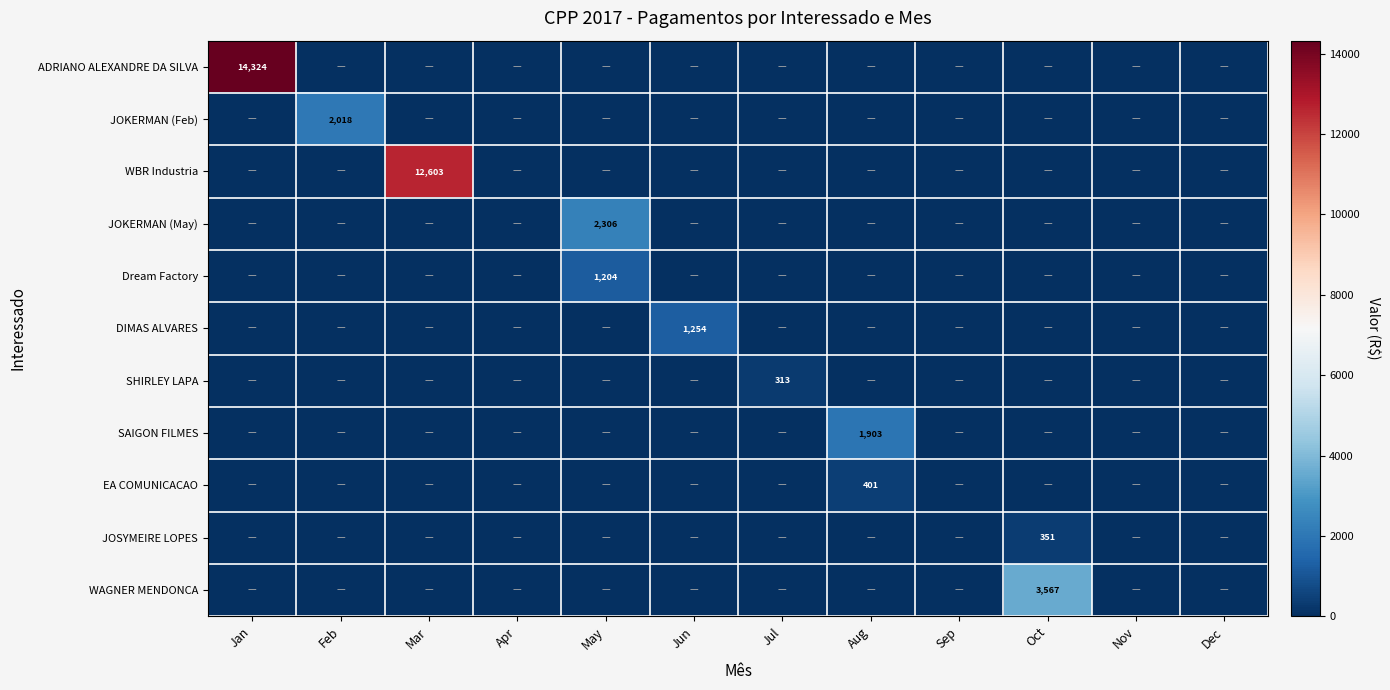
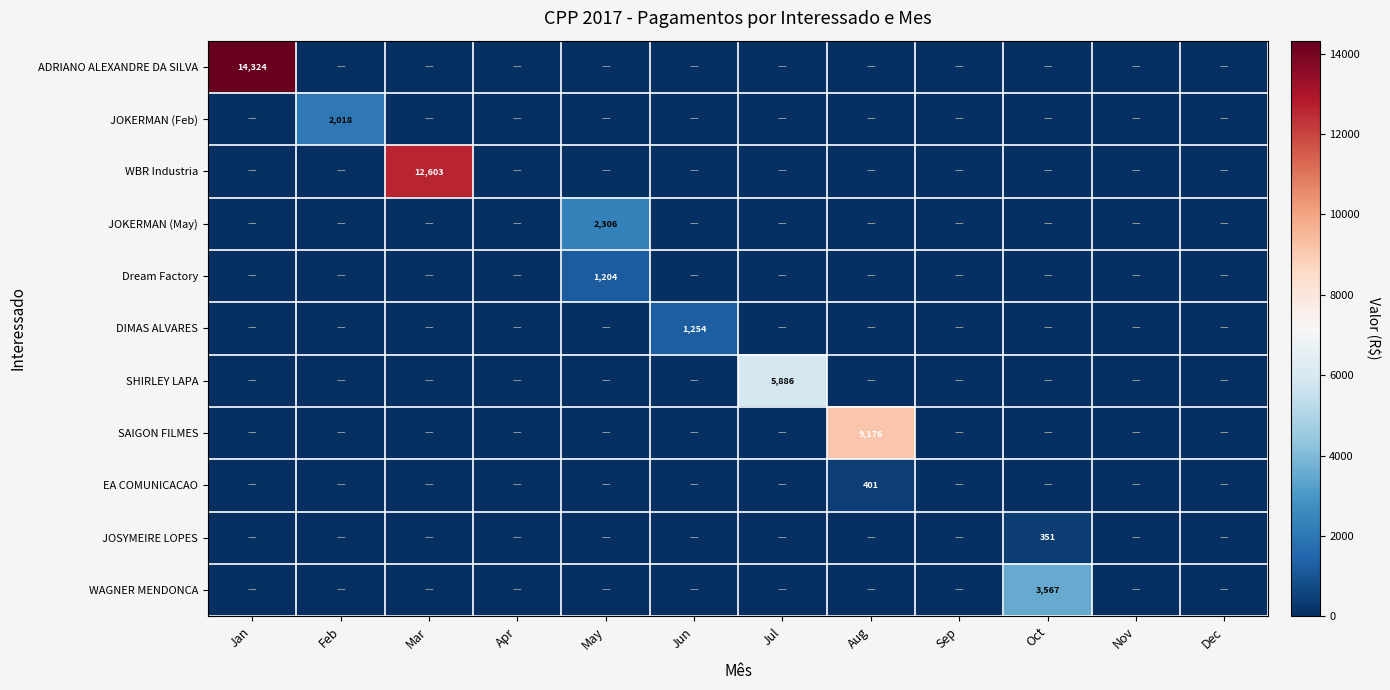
  {
    "ADRIANO ALEXANDRE DA SILVA": {
      "Jan": "14,324"
    },
    "JOKERMAN (Feb)": {
      "Feb": "2,018"
    },
    "WBR Industria": {
      "Mar": "12,603"
    },
    "JOKERMAN (May)": {
      "May": "2,306"
    },
    "Dream Factory": {
      "May": "1,204"
    },
    "DIMAS ALVARES": {
      "Jun": "1,254"
    },
    "SHIRLEY LAPA": {
-     "Jul": "313"
+     "Jul": "5,886"
    },
    "SAIGON FILMES": {
-     "Aug": "1,903"
+     "Aug": "9,176"
    },
    "EA COMUNICACAO": {
      "Aug": "401"
    },
    "JOSYMEIRE LOPES": {
      "Oct": "351"
    },
    "WAGNER MENDONCA": {
      "Oct": "3,567"
    }
  }
